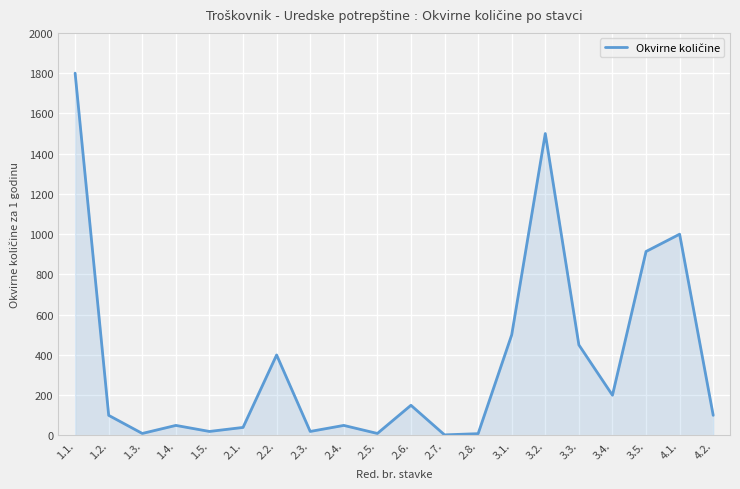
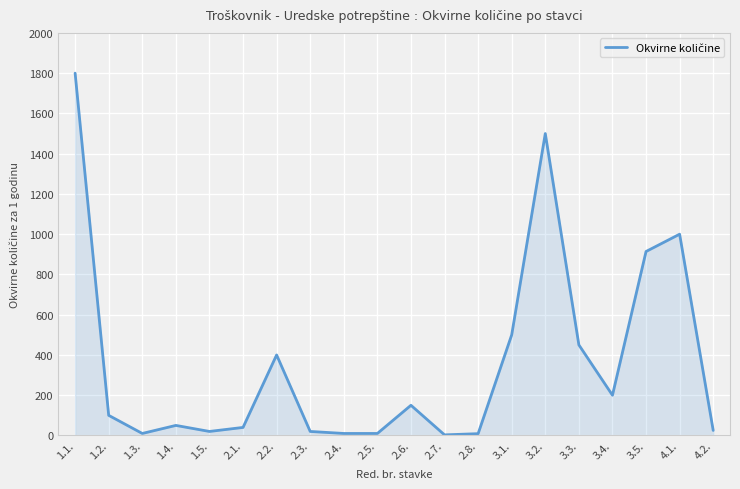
  {
    "1.1.": 1800,
    "1.2.": 100,
    "1.3.": 10,
    "1.4.": 50,
    "1.5.": 20,
    "2.1.": 40,
    "2.2.": 400,
    "2.3.": 20,
-   "2.4.": 50,
+   "2.4.": 10,
    "2.5.": 10,
    "2.6.": 150,
    "2.7.": 0,
    "2.8.": 10,
    "3.1.": 500,
    "3.2.": 1500,
    "3.3.": 450,
    "3.4.": 200,
    "3.5.": 910,
    "4.1.": 1000,
-   "4.2.": 100
+   "4.2.": 30
  }
